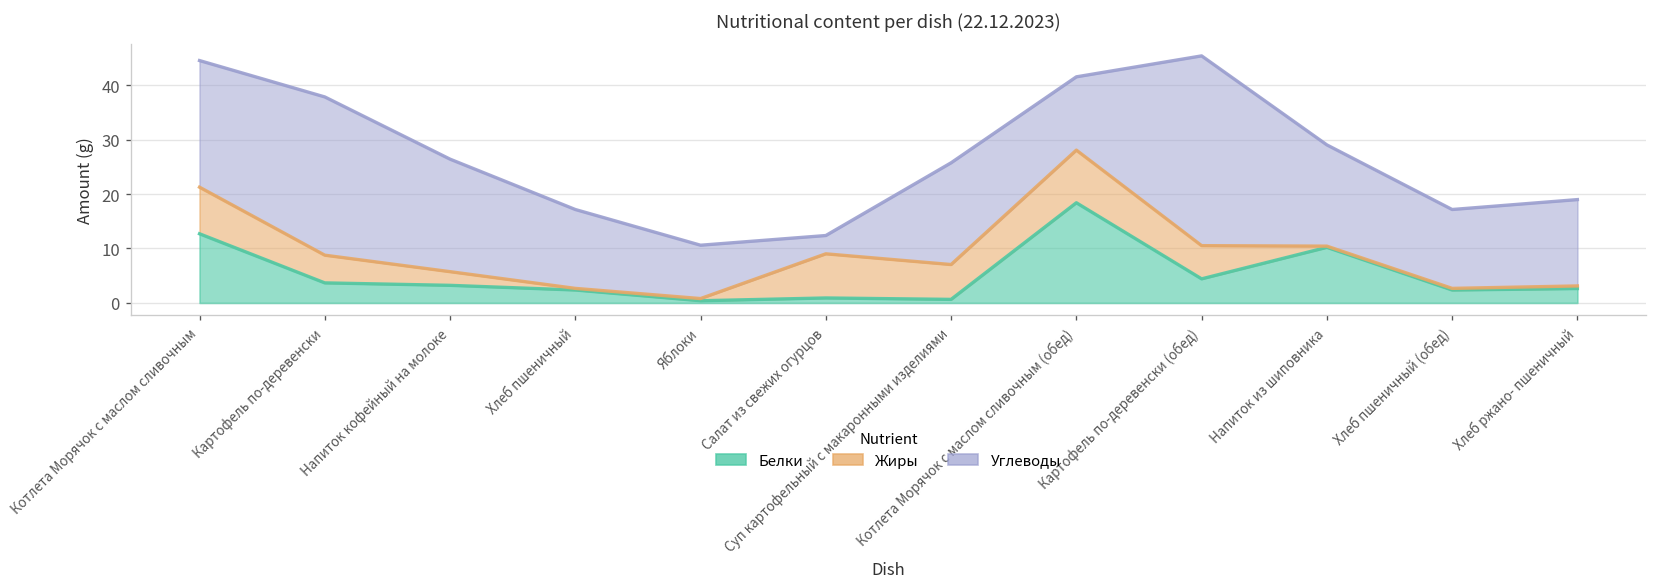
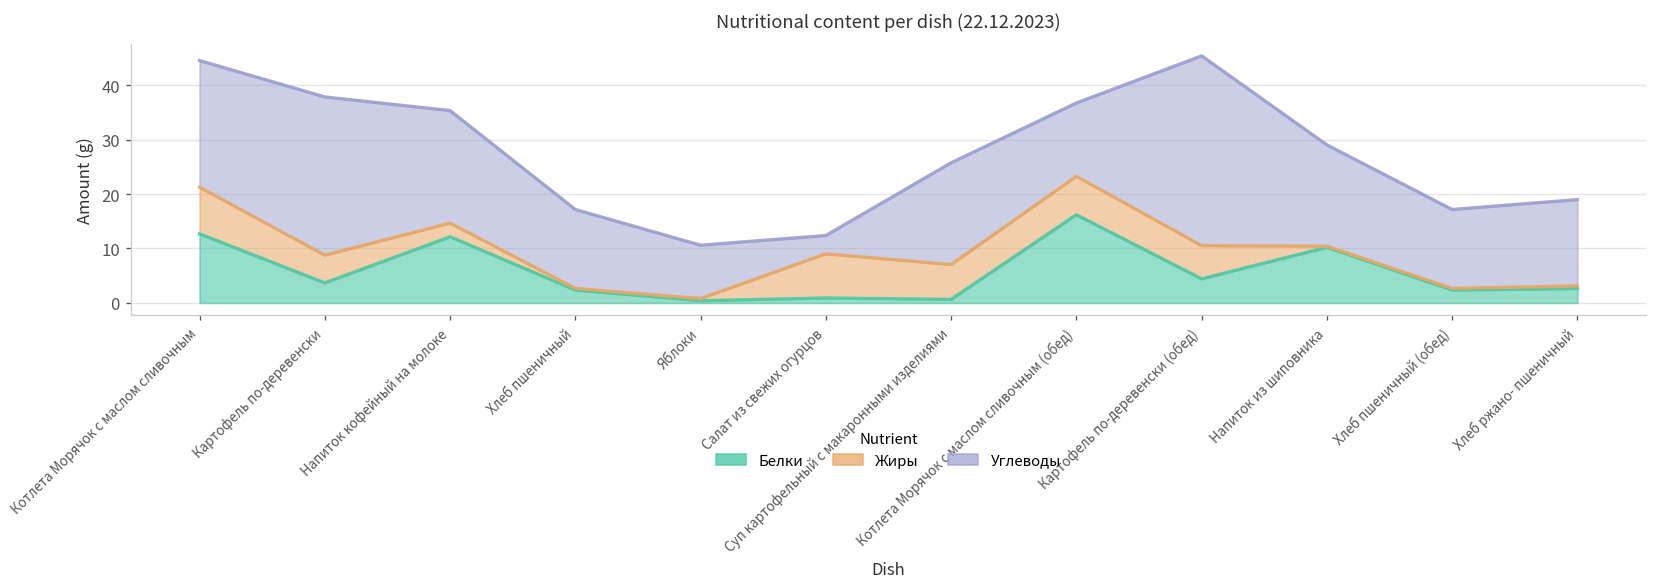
  {
    "Белки": {
      "Котлета Морячок с маслом сливочным": 13,
      "Картофель по-деревенски": 4,
-     "Напиток кофейный на молоке": 3,
+     "Напиток кофейный на молоке": 12,
      "Салат из свежих огурцов": 1,
      "Суп картофельный с макаронными изделиями": 1,
-     "Котлета Морячок с маслом сливочным (обед)": 18,
+     "Котлета Морячок с маслом сливочным (обед)": 16,
      "Картофель по-деревенски (обед)": 4
    },
    "Жиры": {
      "Котлета Морячок с маслом сливочным": 9,
      "Картофель по-деревенски": 5,
      "Напиток кофейный на молоке": 3,
      "Салат из свежих огурцов": 8,
      "Суп картофельный с макаронными изделиями": 6,
-     "Котлета Морячок с маслом сливочным (обед)": 10,
+     "Котлета Морячок с маслом сливочным (обед)": 7,
      "Картофель по-деревенски (обед)": 6
    },
    "Углеводы": {
      "Котлета Морячок с маслом сливочным": 23,
      "Картофель по-деревенски": 29,
      "Напиток кофейный на молоке": 21,
      "Хлеб пшеничный": 14,
      "Яблоки": 10,
      "Салат из свежих огурцов": 3,
      "Суп картофельный с макаронными изделиями": 19,
      "Котлета Морячок с маслом сливочным (обед)": 13,
      "Картофель по-деревенски (обед)": 35,
      "Напиток из шиповника": 19,
      "Хлеб пшеничный (обед)": 14,
      "Хлеб ржано- пшеничный": 16
    }
  }
